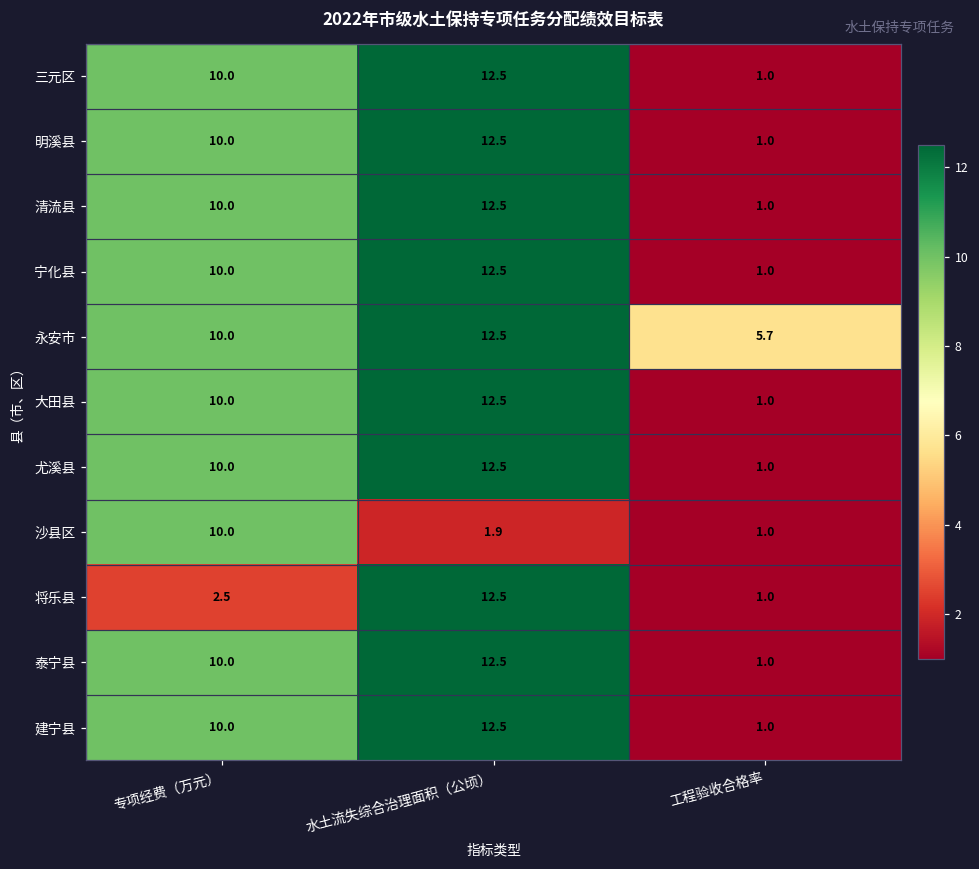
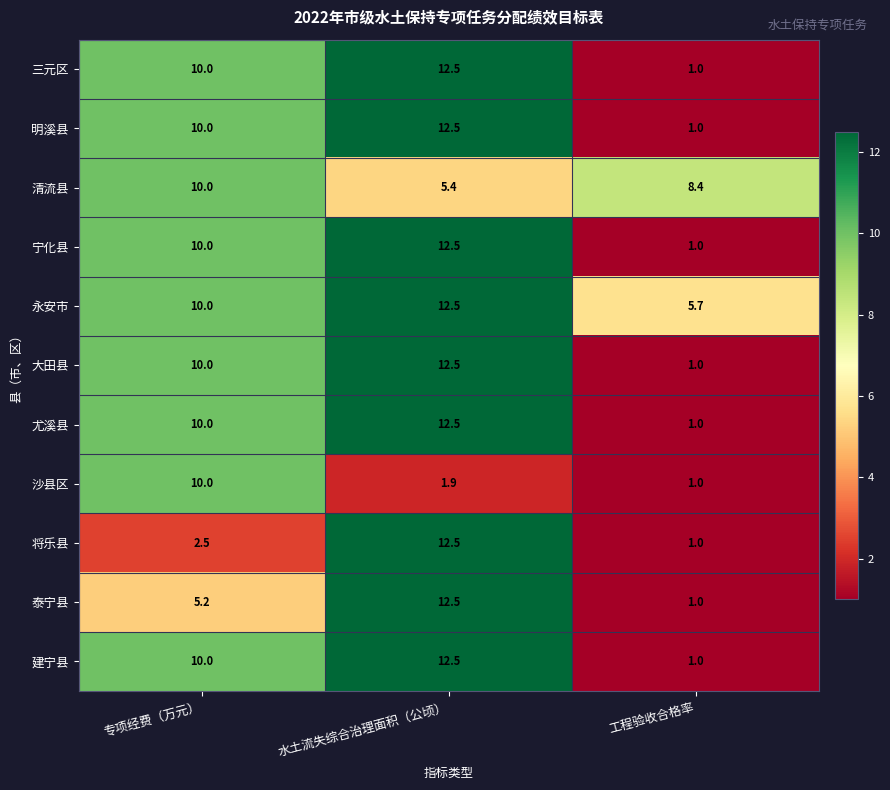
  {
    "三元区": {
      "专项经费（万元）": 10.0,
      "水土流失综合治理面积（公顷）": 12.5,
      "工程验收合格率": 1.0
    },
    "明溪县": {
      "专项经费（万元）": 10.0,
      "水土流失综合治理面积（公顷）": 12.5,
      "工程验收合格率": 1.0
    },
    "清流县": {
      "专项经费（万元）": 10.0,
-     "水土流失综合治理面积（公顷）": 12.5,
-     "工程验收合格率": 1.0
+     "水土流失综合治理面积（公顷）": 5.4,
+     "工程验收合格率": 8.4
    },
    "宁化县": {
      "专项经费（万元）": 10.0,
      "水土流失综合治理面积（公顷）": 12.5,
      "工程验收合格率": 1.0
    },
    "永安市": {
      "专项经费（万元）": 10.0,
      "水土流失综合治理面积（公顷）": 12.5,
      "工程验收合格率": 5.7
    },
    "大田县": {
      "专项经费（万元）": 10.0,
      "水土流失综合治理面积（公顷）": 12.5,
      "工程验收合格率": 1.0
    },
    "尤溪县": {
      "专项经费（万元）": 10.0,
      "水土流失综合治理面积（公顷）": 12.5,
      "工程验收合格率": 1.0
    },
    "沙县区": {
      "专项经费（万元）": 10.0,
      "水土流失综合治理面积（公顷）": 1.9,
      "工程验收合格率": 1.0
    },
    "将乐县": {
      "专项经费（万元）": 2.5,
      "水土流失综合治理面积（公顷）": 12.5,
      "工程验收合格率": 1.0
    },
    "泰宁县": {
-     "专项经费（万元）": 10.0,
+     "专项经费（万元）": 5.2,
      "水土流失综合治理面积（公顷）": 12.5,
      "工程验收合格率": 1.0
    },
    "建宁县": {
      "专项经费（万元）": 10.0,
      "水土流失综合治理面积（公顷）": 12.5,
      "工程验收合格率": 1.0
    }
  }
